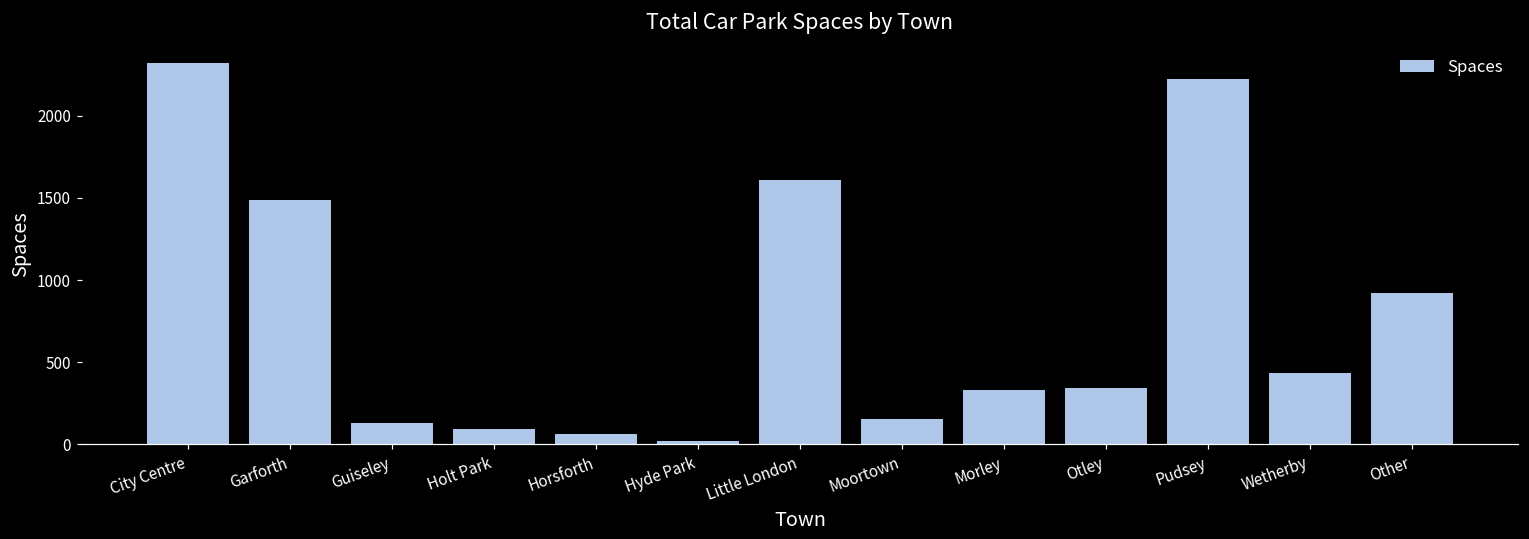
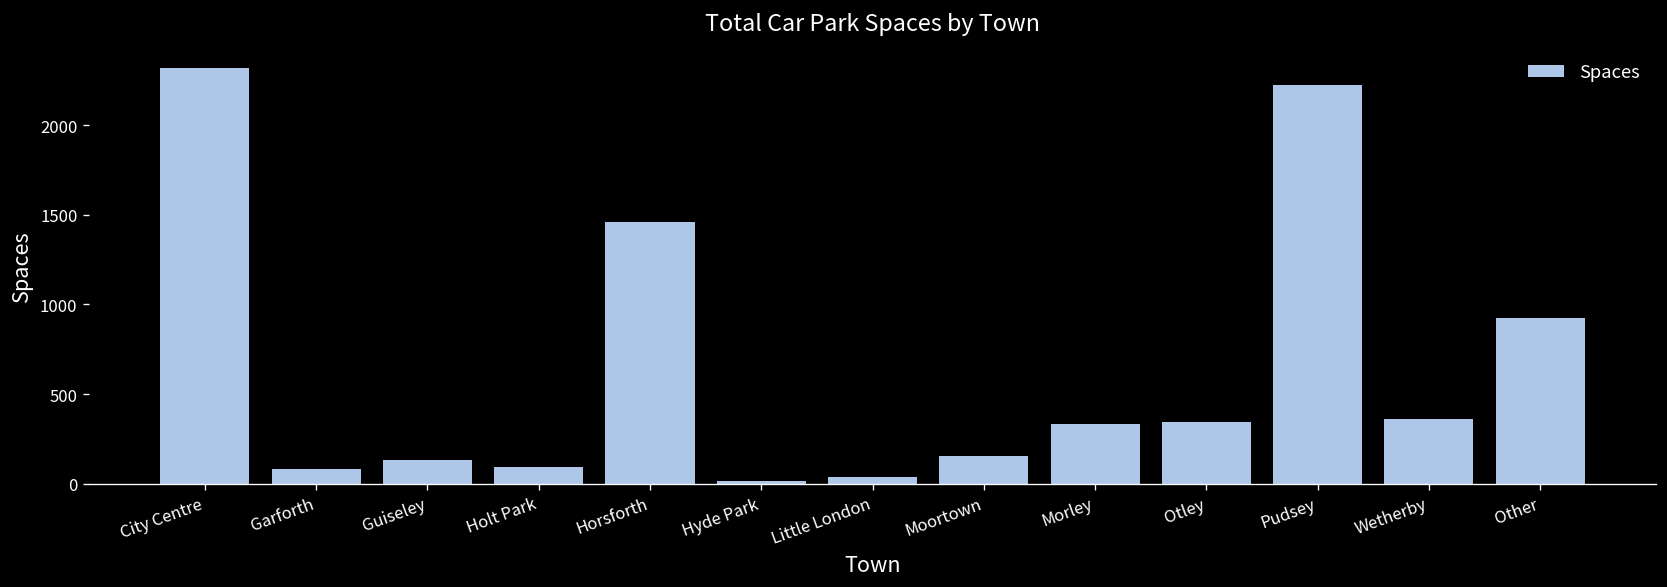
  {
    "City Centre": 2320,
-   "Garforth": 1490,
+   "Garforth": 80,
    "Guiseley": 130,
    "Holt Park": 90,
-   "Horsforth": 60,
+   "Horsforth": 1460,
    "Hyde Park": 20,
-   "Little London": 1610,
+   "Little London": 40,
    "Moortown": 160,
    "Morley": 330,
    "Otley": 340,
    "Pudsey": 2220,
-   "Wetherby": 440,
+   "Wetherby": 360,
    "Other": 920
  }
